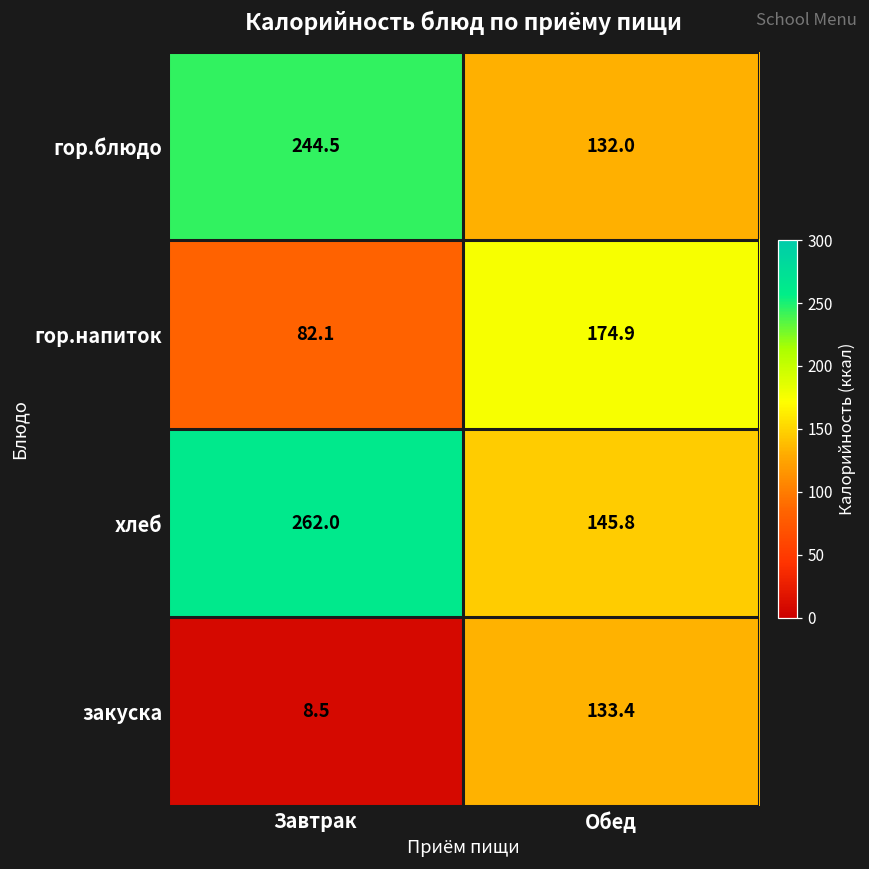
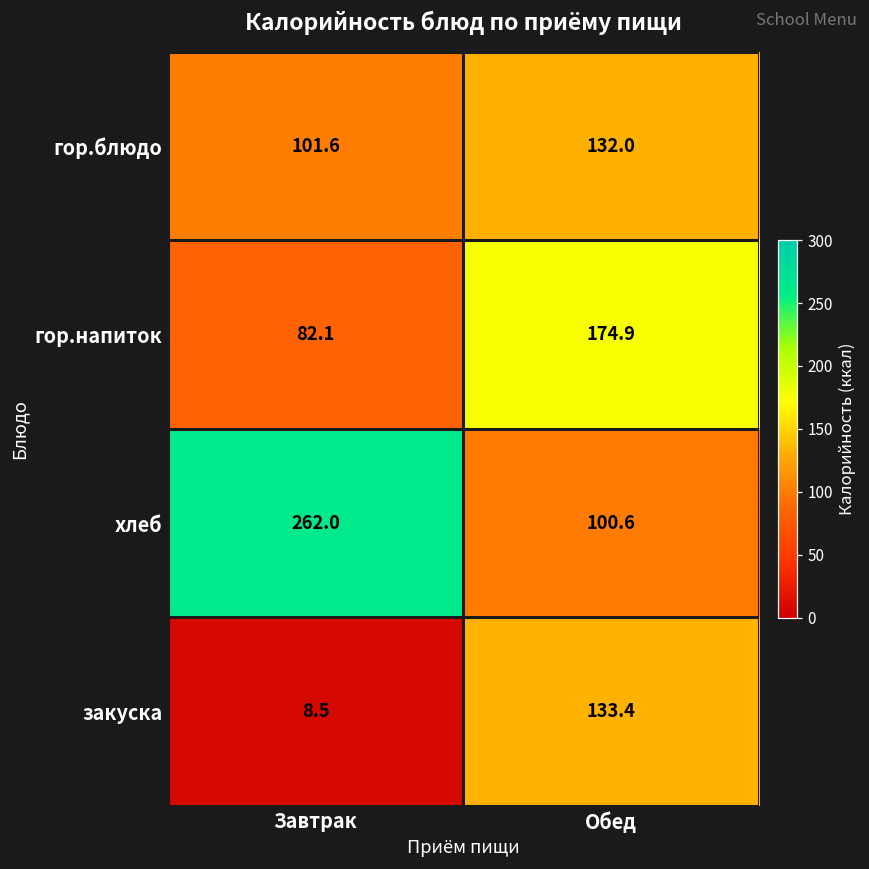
  {
    "гор.блюдо": {
-     "Завтрак": 244.5,
+     "Завтрак": 101.6,
      "Обед": 132.0
    },
    "гор.напиток": {
      "Завтрак": 82.1,
      "Обед": 174.9
    },
    "хлеб": {
      "Завтрак": 262.0,
-     "Обед": 145.8
+     "Обед": 100.6
    },
    "закуска": {
      "Завтрак": 8.5,
      "Обед": 133.4
    }
  }
